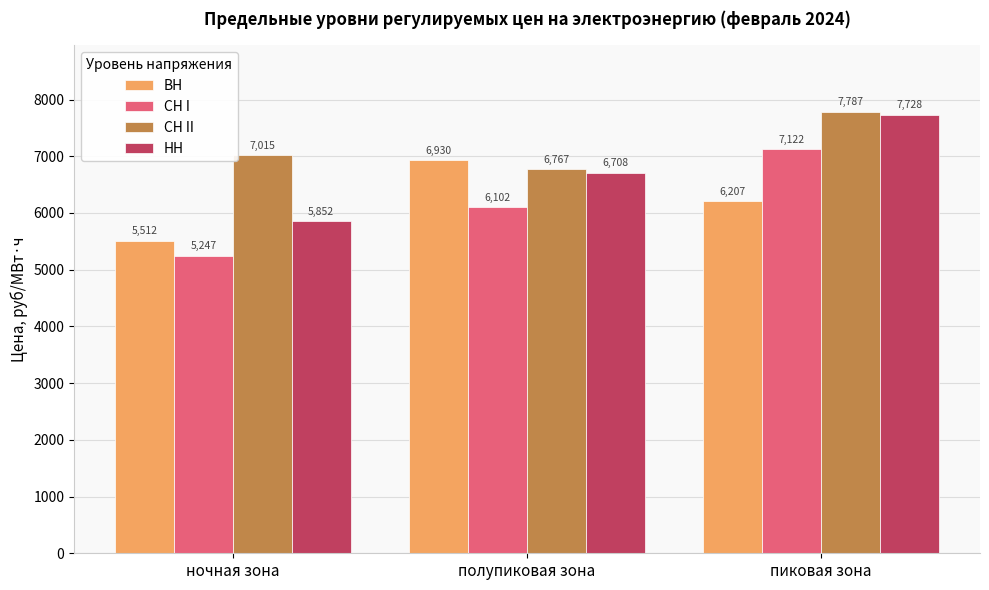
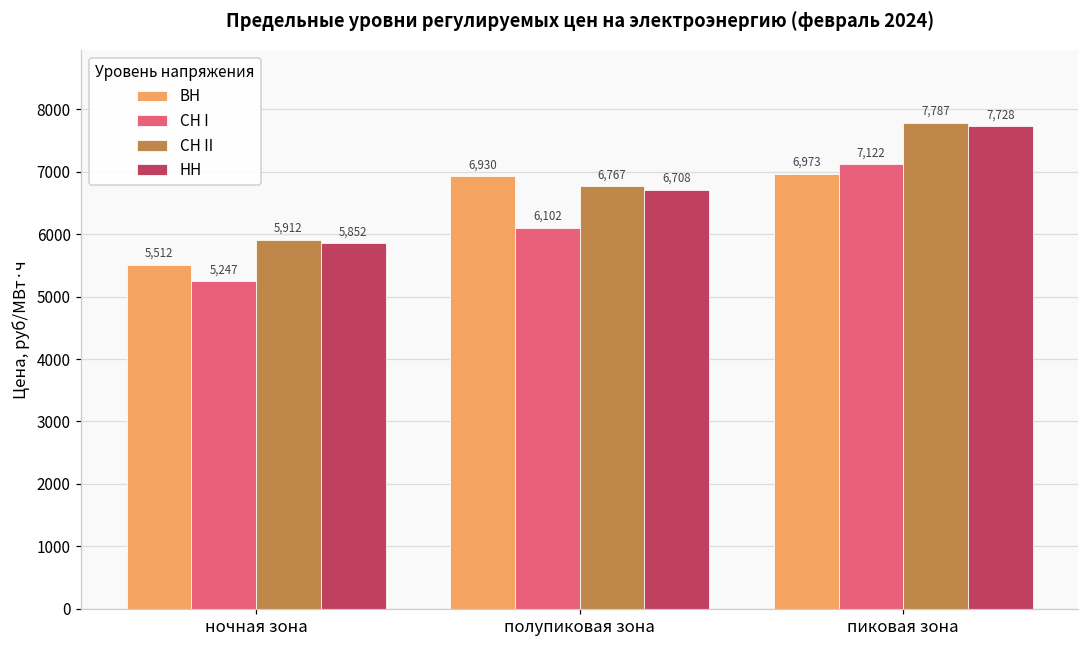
  {
    "ВН": {
      "ночная зона": "5,512",
      "полупиковая зона": "6,930",
-     "пиковая зона": "6,207"
+     "пиковая зона": "6,973"
    },
    "СН II": {
-     "ночная зона": "7,015",
+     "ночная зона": "5,912",
      "полупиковая зона": "6,767",
      "пиковая зона": "7,787"
    }
  }
